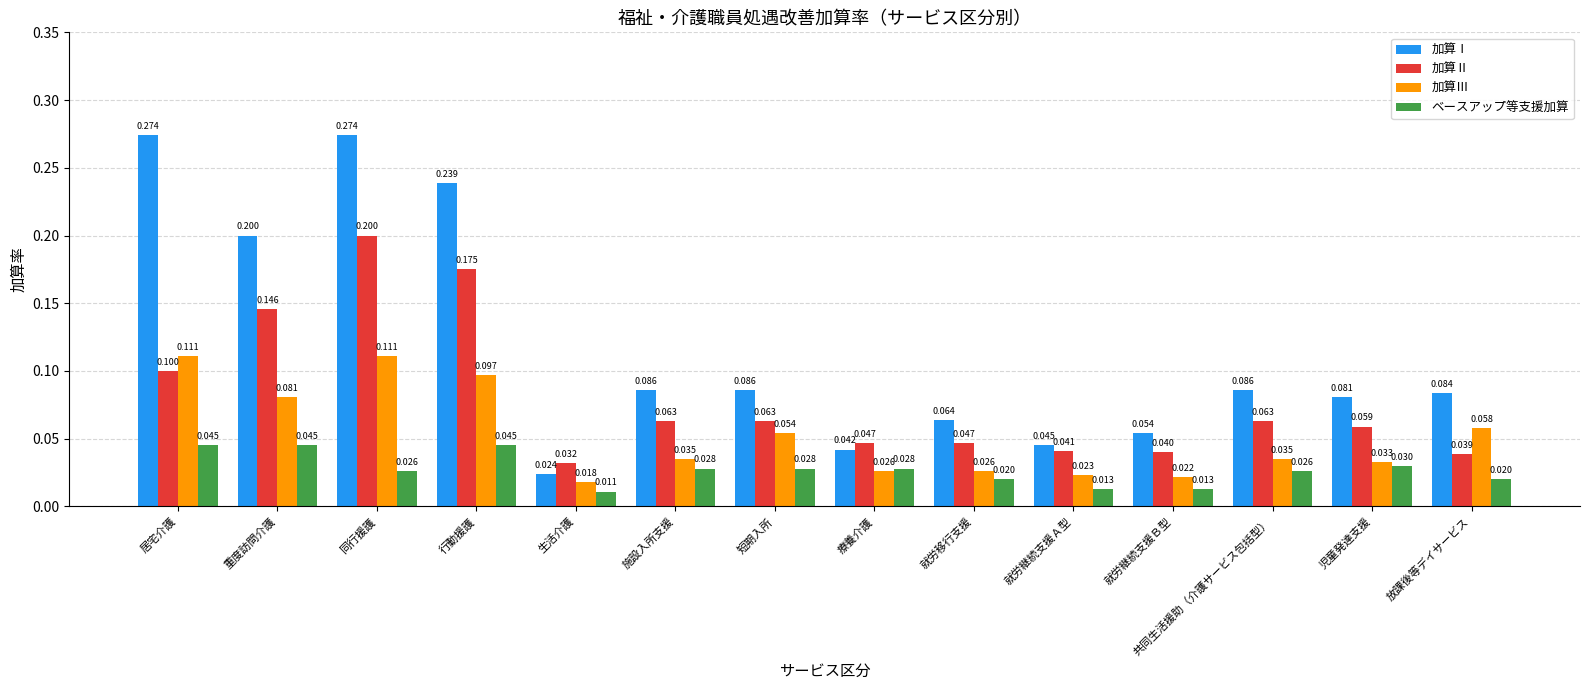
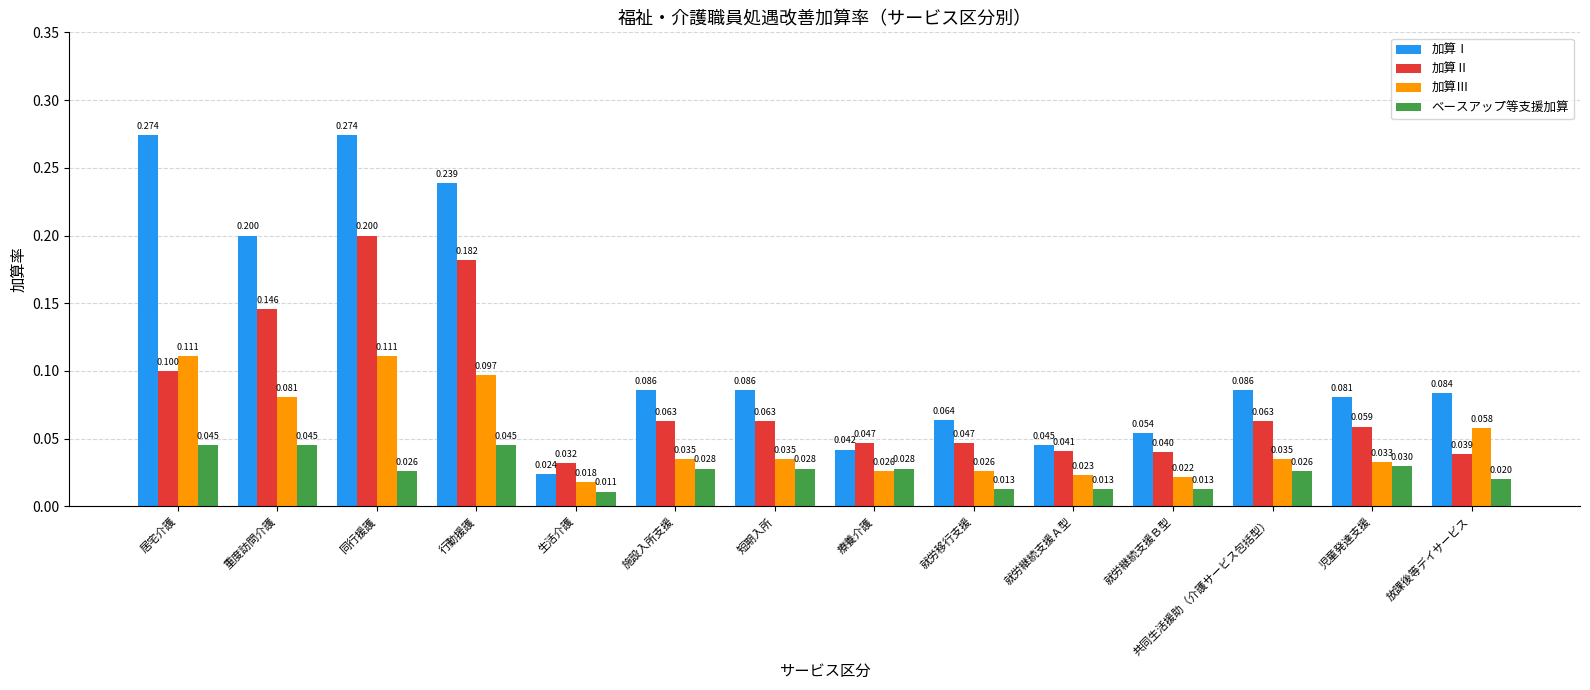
  {
    "加算Ⅰ": {
      "居宅介護": 0.274,
      "重度訪問介護": 0.200,
      "同行援護": 0.274,
      "行動援護": 0.239,
      "生活介護": 0.024,
      "施設入所支援": 0.086,
      "短期入所": 0.086,
      "療養介護": 0.042,
      "就労移行支援": 0.064,
      "就労継続支援Ａ型": 0.045,
      "就労継続支援Ｂ型": 0.054,
      "共同生活援助（介護サービス包括型）": 0.086,
      "児童発達支援": 0.081,
      "放課後等デイサービス": 0.084
    },
    "加算Ⅱ": {
      "居宅介護": 0.100,
      "重度訪問介護": 0.146,
      "同行援護": 0.200,
-     "行動援護": 0.175,
+     "行動援護": 0.182,
      "生活介護": 0.032,
      "施設入所支援": 0.063,
      "短期入所": 0.063,
      "療養介護": 0.047,
      "就労移行支援": 0.047,
      "就労継続支援Ａ型": 0.041,
      "就労継続支援Ｂ型": 0.040,
      "共同生活援助（介護サービス包括型）": 0.063,
      "児童発達支援": 0.059,
      "放課後等デイサービス": 0.039
    },
    "加算Ⅲ": {
      "居宅介護": 0.111,
      "重度訪問介護": 0.081,
      "同行援護": 0.111,
      "行動援護": 0.097,
      "生活介護": 0.018,
      "施設入所支援": 0.035,
-     "短期入所": 0.054,
+     "短期入所": 0.035,
      "療養介護": 0.026,
      "就労移行支援": 0.026,
      "就労継続支援Ａ型": 0.023,
      "就労継続支援Ｂ型": 0.022,
      "共同生活援助（介護サービス包括型）": 0.035,
      "児童発達支援": 0.033,
      "放課後等デイサービス": 0.058
    },
    "ベースアップ等支援加算": {
      "居宅介護": 0.045,
      "重度訪問介護": 0.045,
      "同行援護": 0.026,
      "行動援護": 0.045,
      "生活介護": 0.011,
      "施設入所支援": 0.028,
      "短期入所": 0.028,
      "療養介護": 0.028,
-     "就労移行支援": 0.020,
+     "就労移行支援": 0.013,
      "就労継続支援Ａ型": 0.013,
      "就労継続支援Ｂ型": 0.013,
      "共同生活援助（介護サービス包括型）": 0.026,
      "児童発達支援": 0.030,
      "放課後等デイサービス": 0.020
    }
  }
